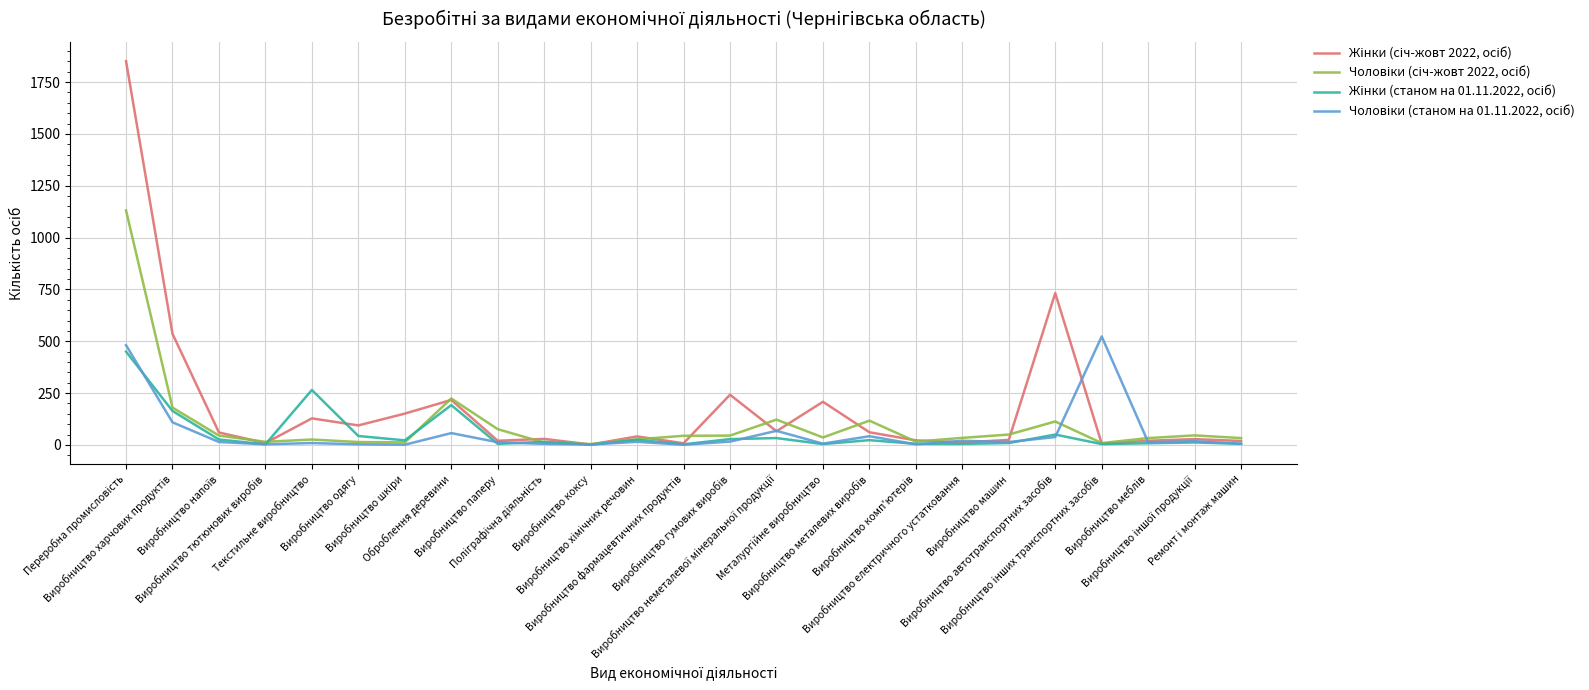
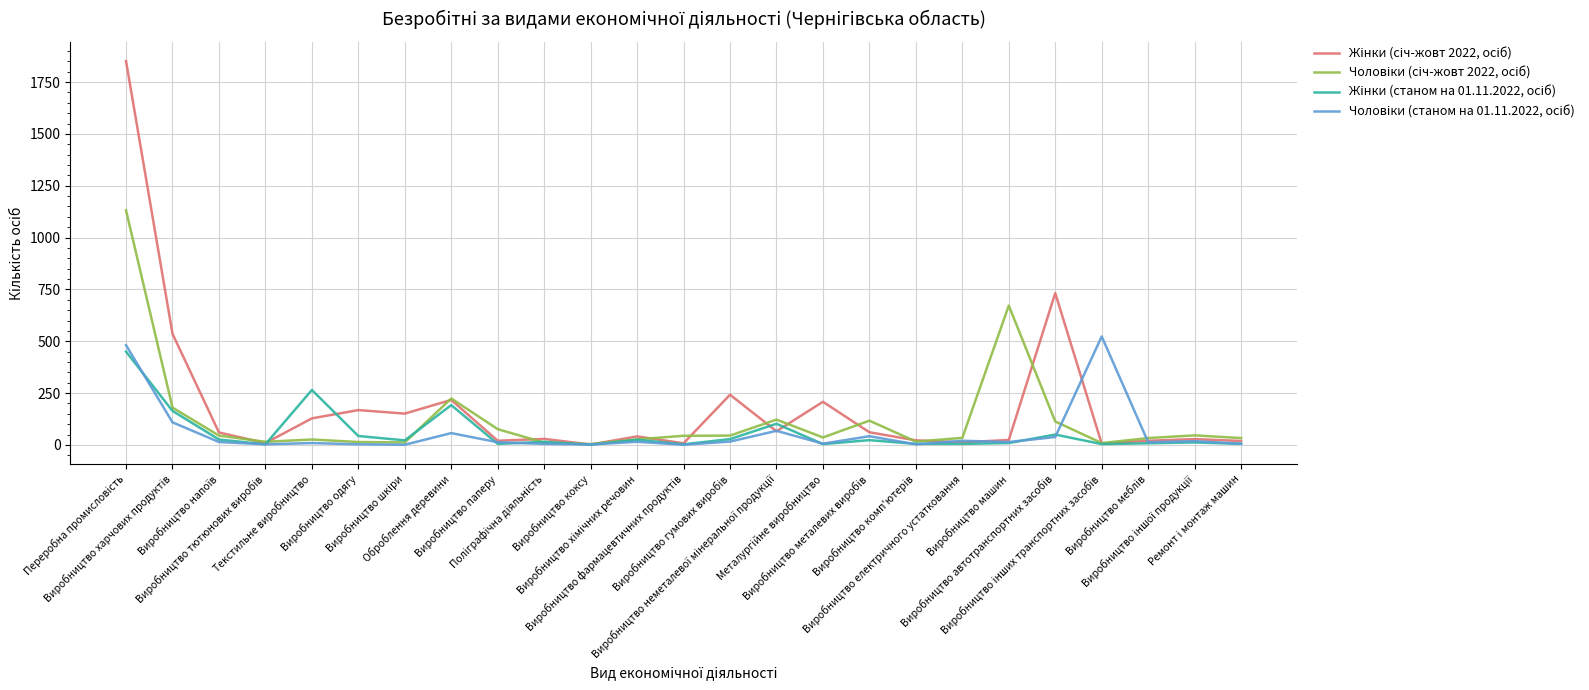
  {
    "Жінки (січ-жовт 2022, осіб)": {
      "Переробна промисловість": 1850,
      "Виробництво харчових продуктів": 540,
      "Виробництво напоїв": 60,
      "Текстильне виробництво": 130,
-     "Виробництво одягу": 90,
+     "Виробництво одягу": 170,
      "Виробництво шкіри": 150,
      "Поліграфічна діяльність": 30,
      "Виробництво хімічних речовин": 40,
      "Виробництво гумових виробів": 240,
      "Металургійне виробництво": 210,
      "Виробництво металевих виробів": 60,
      "Виробництво автотранспортних засобів": 730,
      "Ремонт і монтаж машин": 20
    },
    "Чоловіки (січ-жовт 2022, осіб)": {
      "Переробна промисловість": 1130,
      "Виробництво харчових продуктів": 180,
      "Виробництво напоїв": 50,
      "Текстильне виробництво": 30,
      "Виробництво паперу": 80,
      "Виробництво фармацевтичних продуктів": 40,
      "Виробництво гумових виробів": 50,
      "Виробництво неметалевої мінеральної продукції": 120,
      "Металургійне виробництво": 40,
      "Виробництво металевих виробів": 120,
      "Виробництво електричного устатковання": 30,
-     "Виробництво машин": 50,
+     "Виробництво машин": 670,
      "Виробництво автотранспортних засобів": 110,
      "Виробництво меблів": 30,
      "Виробництво іншої продукції": 50,
      "Ремонт і монтаж машин": 30
    },
    "Жінки (станом на 01.11.2022, осіб)": {
      "Переробна промисловість": 450,
      "Виробництво харчових продуктів": 160,
      "Текстильне виробництво": 270,
      "Виробництво одягу": 40,
      "Оброблення деревини": 190,
-     "Виробництво неметалевої мінеральної продукції": 30,
+     "Виробництво неметалевої мінеральної продукції": 100,
      "Виробництво металевих виробів": 20
    },
    "Чоловіки (станом на 01.11.2022, осіб)": {
      "Переробна промисловість": 480,
      "Виробництво харчових продуктів": 110,
      "Текстильне виробництво": 10,
      "Оброблення деревини": 60,
      "Виробництво металевих виробів": 40,
      "Виробництво інших транспортних засобів": 520
    }
  }
